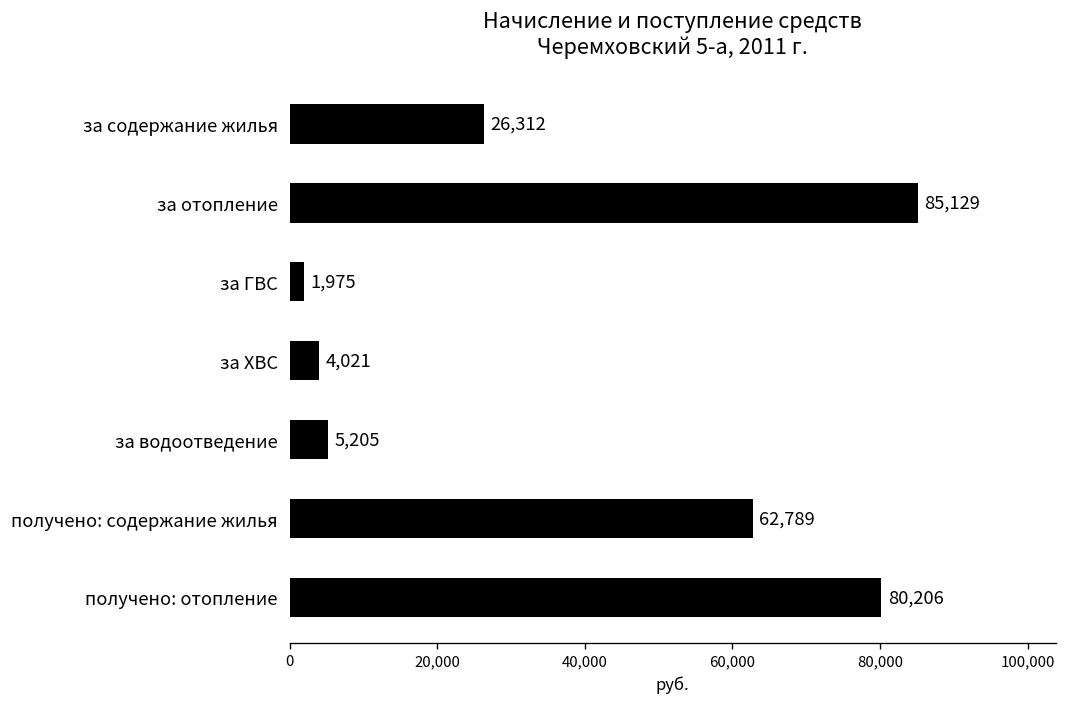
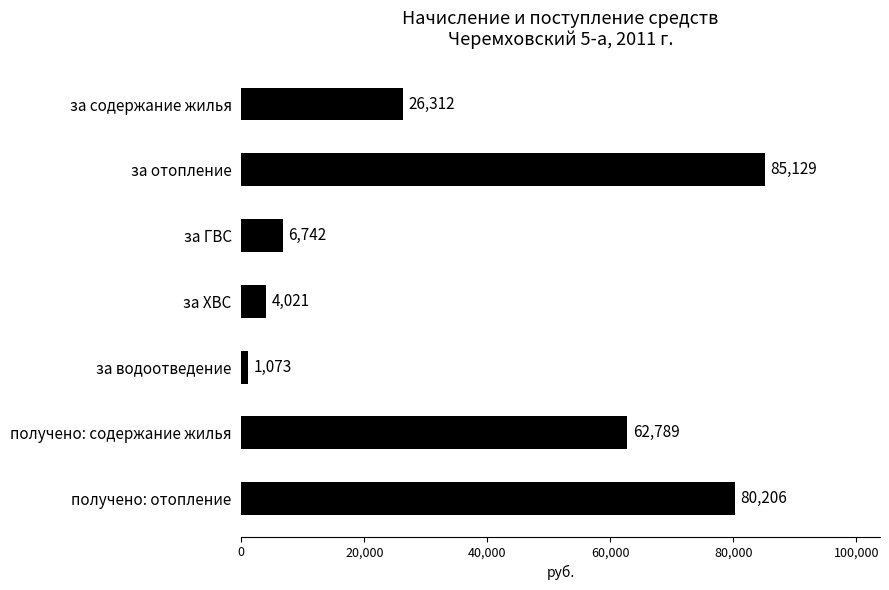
  {
    "за содержание жилья": "26,312",
    "за отопление": "85,129",
-   "за ГВС": "1,975",
+   "за ГВС": "6,742",
    "за ХВС": "4,021",
-   "за водоотведение": "5,205",
+   "за водоотведение": "1,073",
    "получено: содержание жилья": "62,789",
    "получено: отопление": "80,206"
  }
